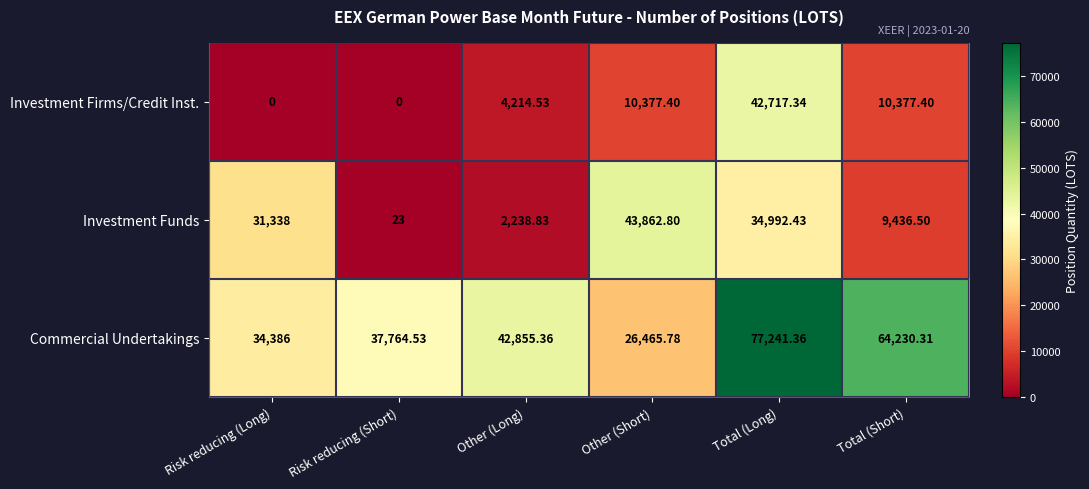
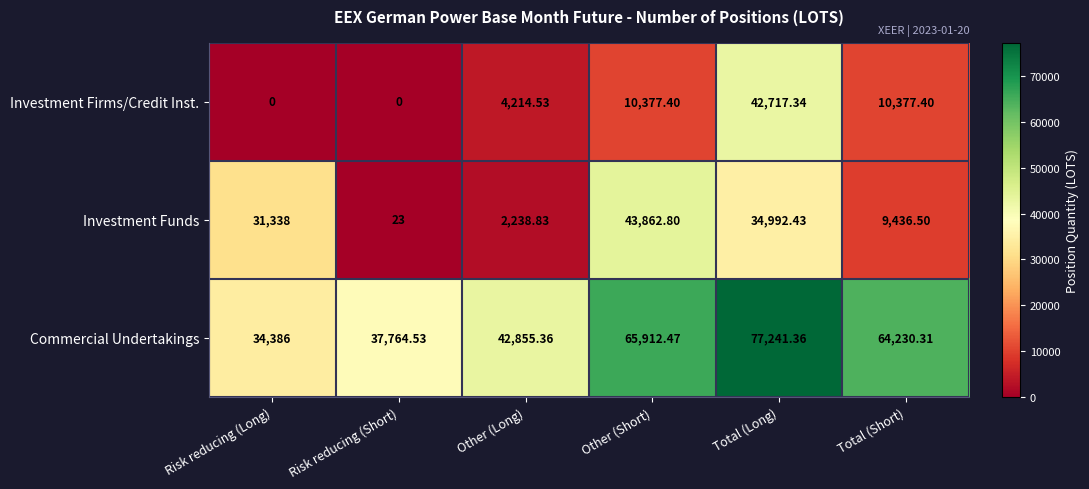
  {
    "Investment Firms/Credit Inst.": {
      "Risk reducing (Long)": "0",
      "Risk reducing (Short)": "0",
      "Other (Long)": "4,214.53",
      "Other (Short)": "10,377.40",
      "Total (Long)": "42,717.34",
      "Total (Short)": "10,377.40"
    },
    "Investment Funds": {
      "Risk reducing (Long)": "31,338",
      "Risk reducing (Short)": "23",
      "Other (Long)": "2,238.83",
      "Other (Short)": "43,862.80",
      "Total (Long)": "34,992.43",
      "Total (Short)": "9,436.50"
    },
    "Commercial Undertakings": {
      "Risk reducing (Long)": "34,386",
      "Risk reducing (Short)": "37,764.53",
      "Other (Long)": "42,855.36",
-     "Other (Short)": "26,465.78",
+     "Other (Short)": "65,912.47",
      "Total (Long)": "77,241.36",
      "Total (Short)": "64,230.31"
    }
  }
